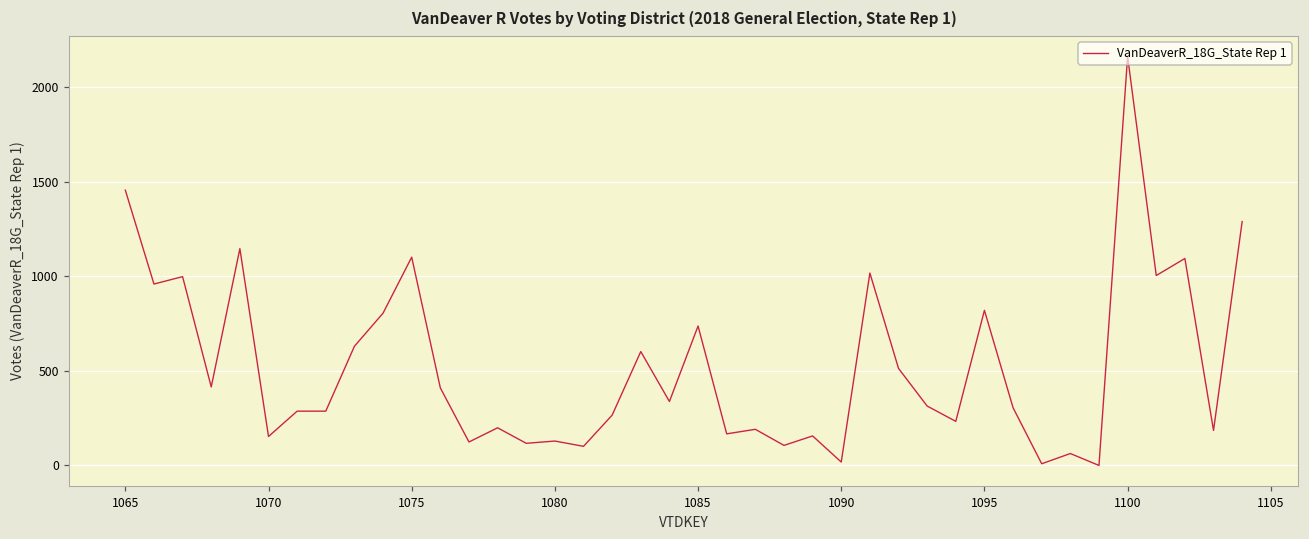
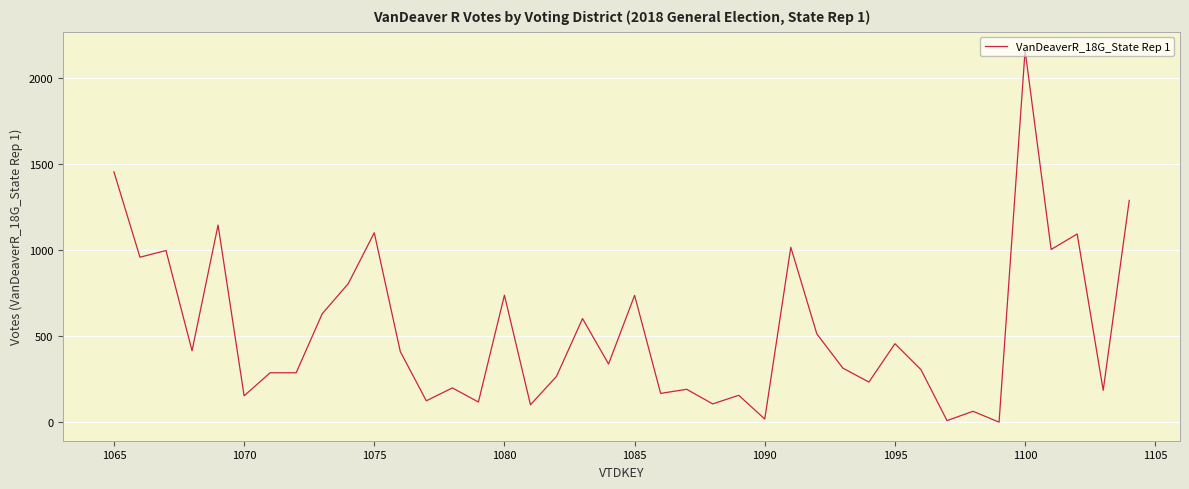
  {
    "1065": 1460,
    "1070": 150,
    "1075": 1100,
-   "1080": 130,
+   "1080": 740,
    "1085": 740,
    "1090": 20,
-   "1095": 820
+   "1095": 460
  }
